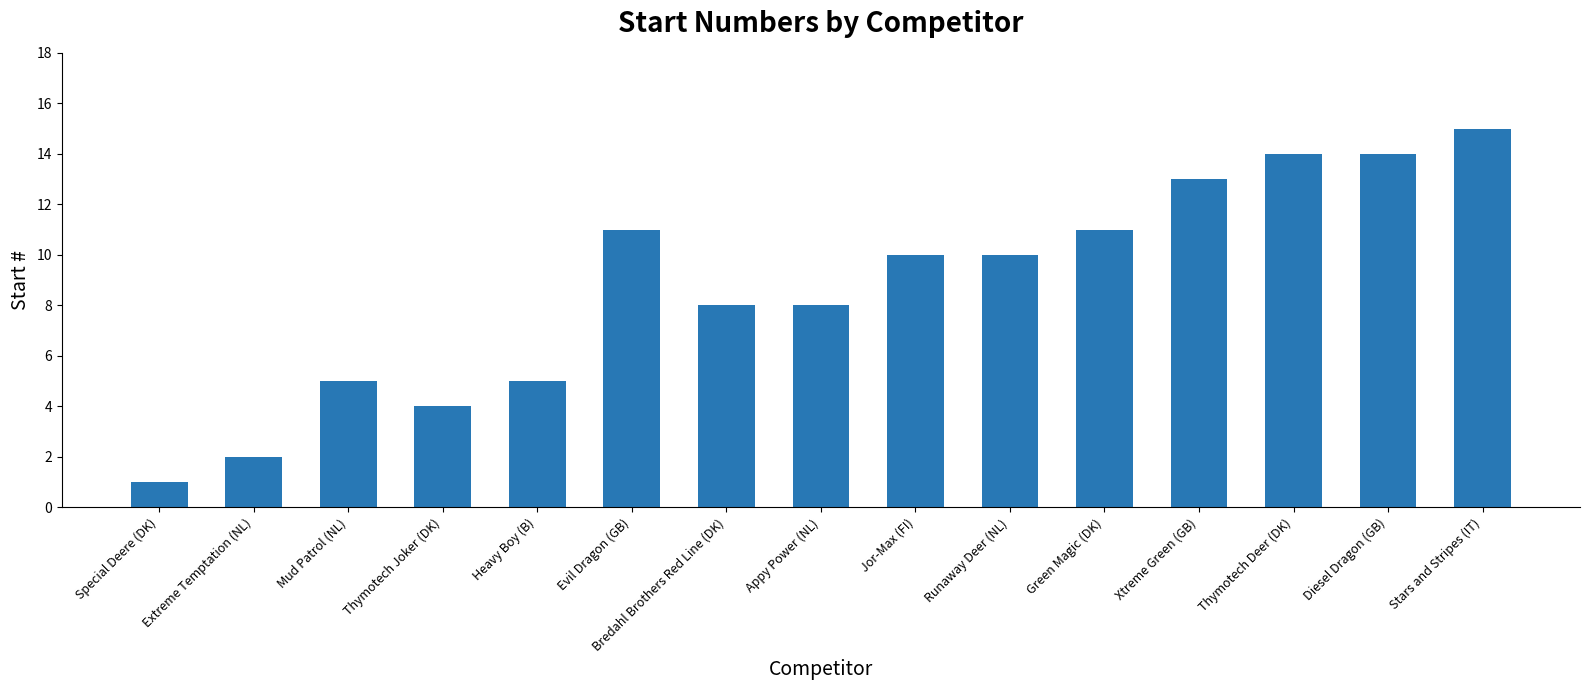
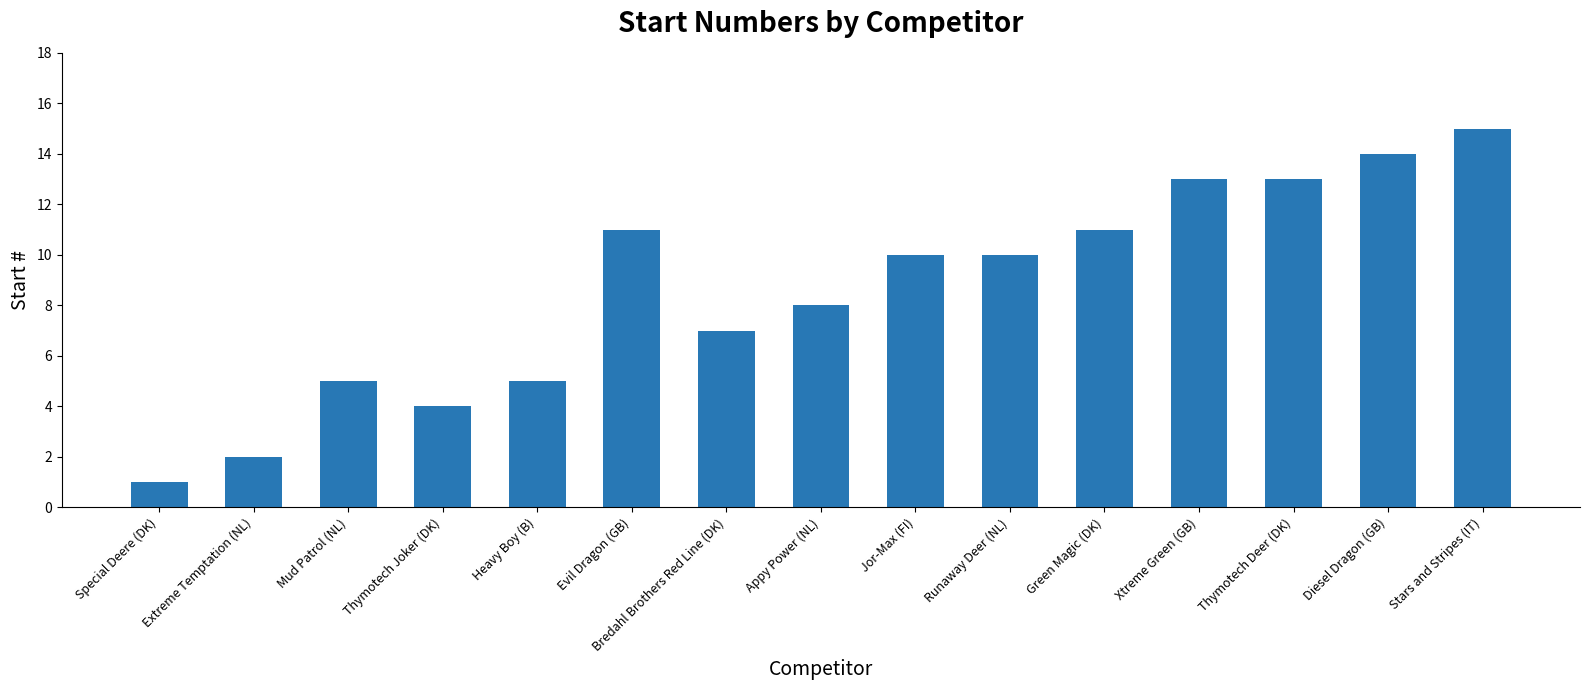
  {
    "Special Deere (DK)": 1,
    "Extreme Temptation (NL)": 2,
    "Mud Patrol (NL)": 5,
    "Thymotech Joker (DK)": 4,
    "Heavy Boy (B)": 5,
    "Evil Dragon (GB)": 11,
-   "Bredahl Brothers Red Line (DK)": 8,
+   "Bredahl Brothers Red Line (DK)": 7,
    "Appy Power (NL)": 8,
    "Jor-Max (FI)": 10,
    "Runaway Deer (NL)": 10,
    "Green Magic (DK)": 11,
    "Xtreme Green (GB)": 13,
-   "Thymotech Deer (DK)": 14,
+   "Thymotech Deer (DK)": 13,
    "Diesel Dragon (GB)": 14,
    "Stars and Stripes (IT)": 15
  }
